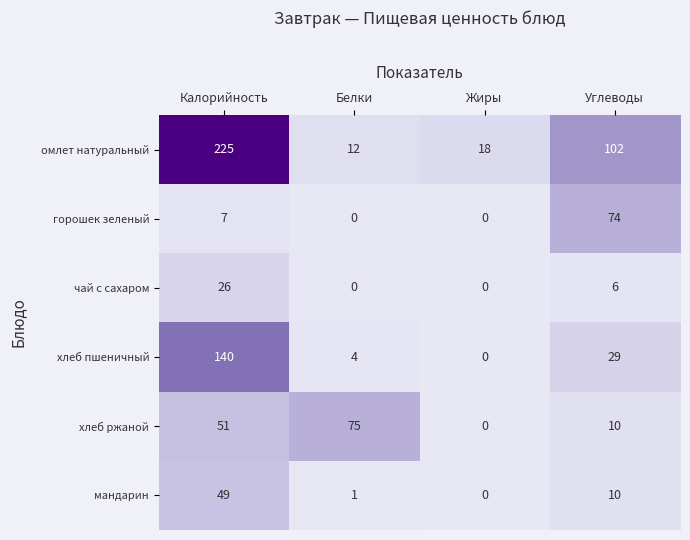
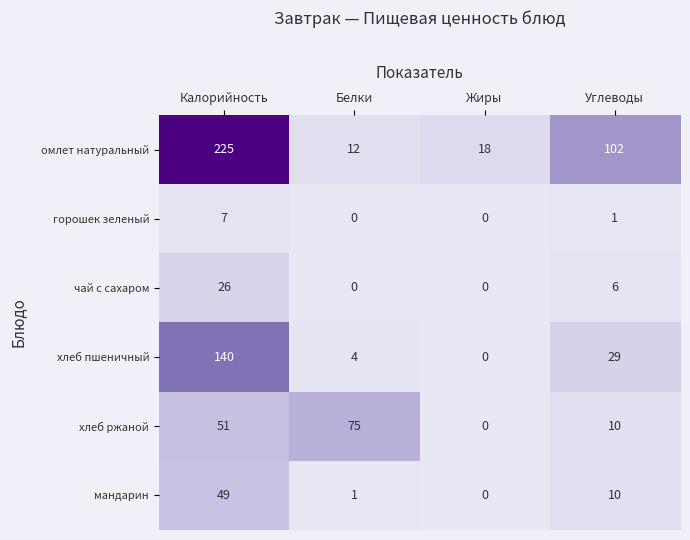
  {
    "омлет натуральный": {
      "Калорийность": 225,
      "Белки": 12,
      "Жиры": 18,
      "Углеводы": 102
    },
    "горошек зеленый": {
      "Калорийность": 7,
      "Белки": 0,
      "Жиры": 0,
-     "Углеводы": 74
+     "Углеводы": 1
    },
    "чай с сахаром": {
      "Калорийность": 26,
      "Белки": 0,
      "Жиры": 0,
      "Углеводы": 6
    },
    "хлеб пшеничный": {
      "Калорийность": 140,
      "Белки": 4,
      "Жиры": 0,
      "Углеводы": 29
    },
    "хлеб ржаной": {
      "Калорийность": 51,
      "Белки": 75,
      "Жиры": 0,
      "Углеводы": 10
    },
    "мандарин": {
      "Калорийность": 49,
      "Белки": 1,
      "Жиры": 0,
      "Углеводы": 10
    }
  }
